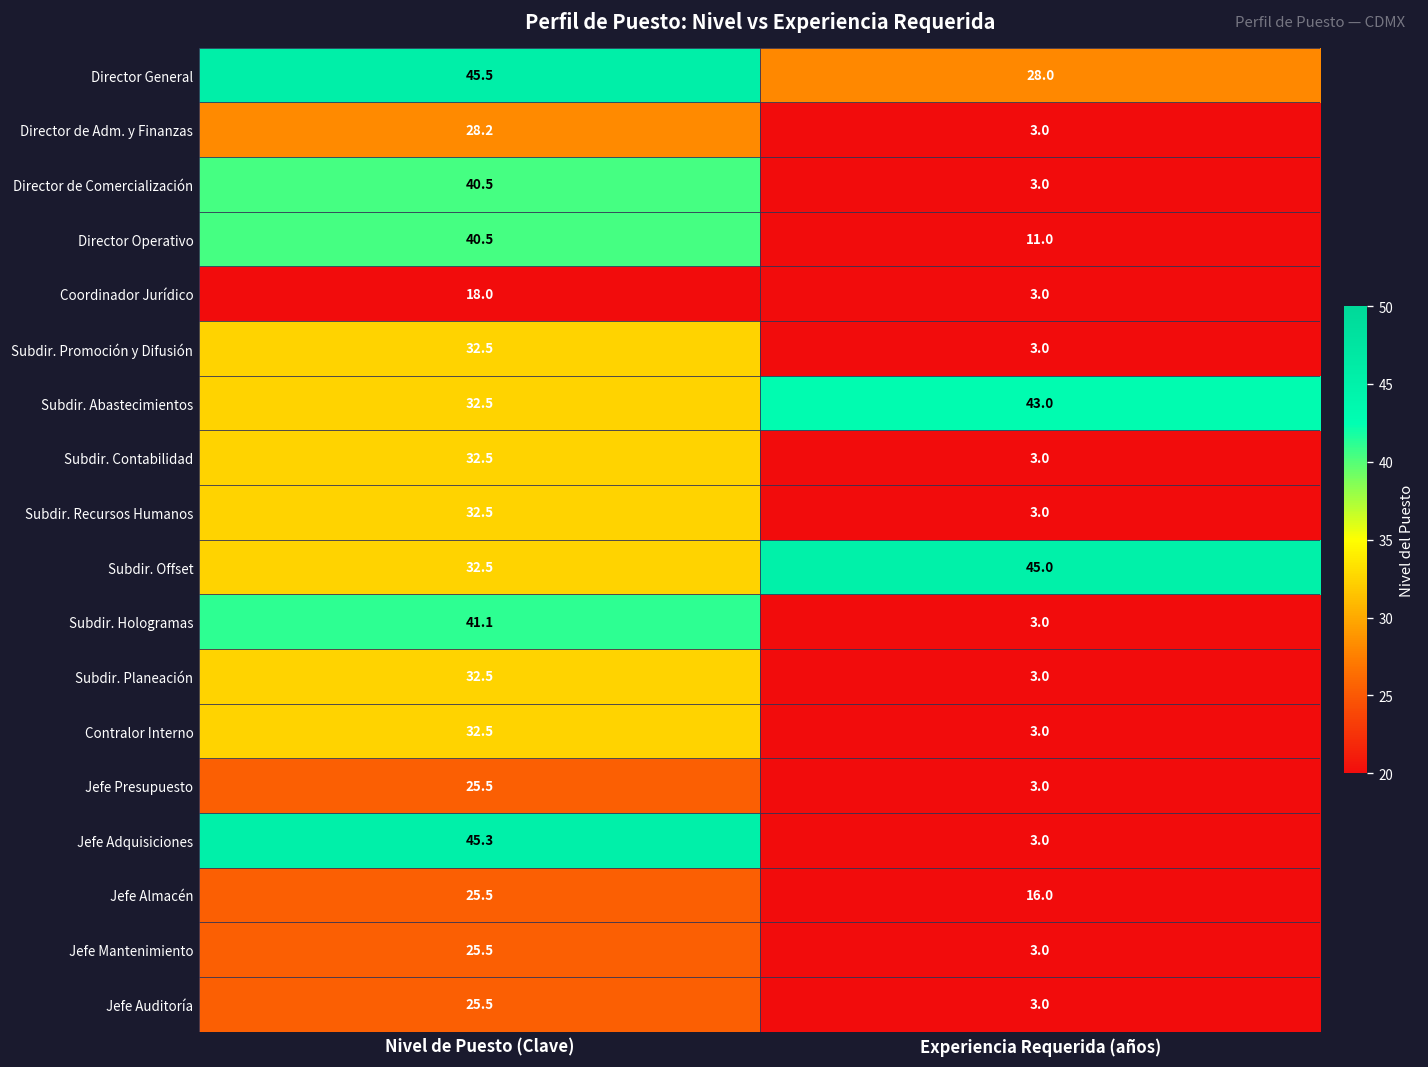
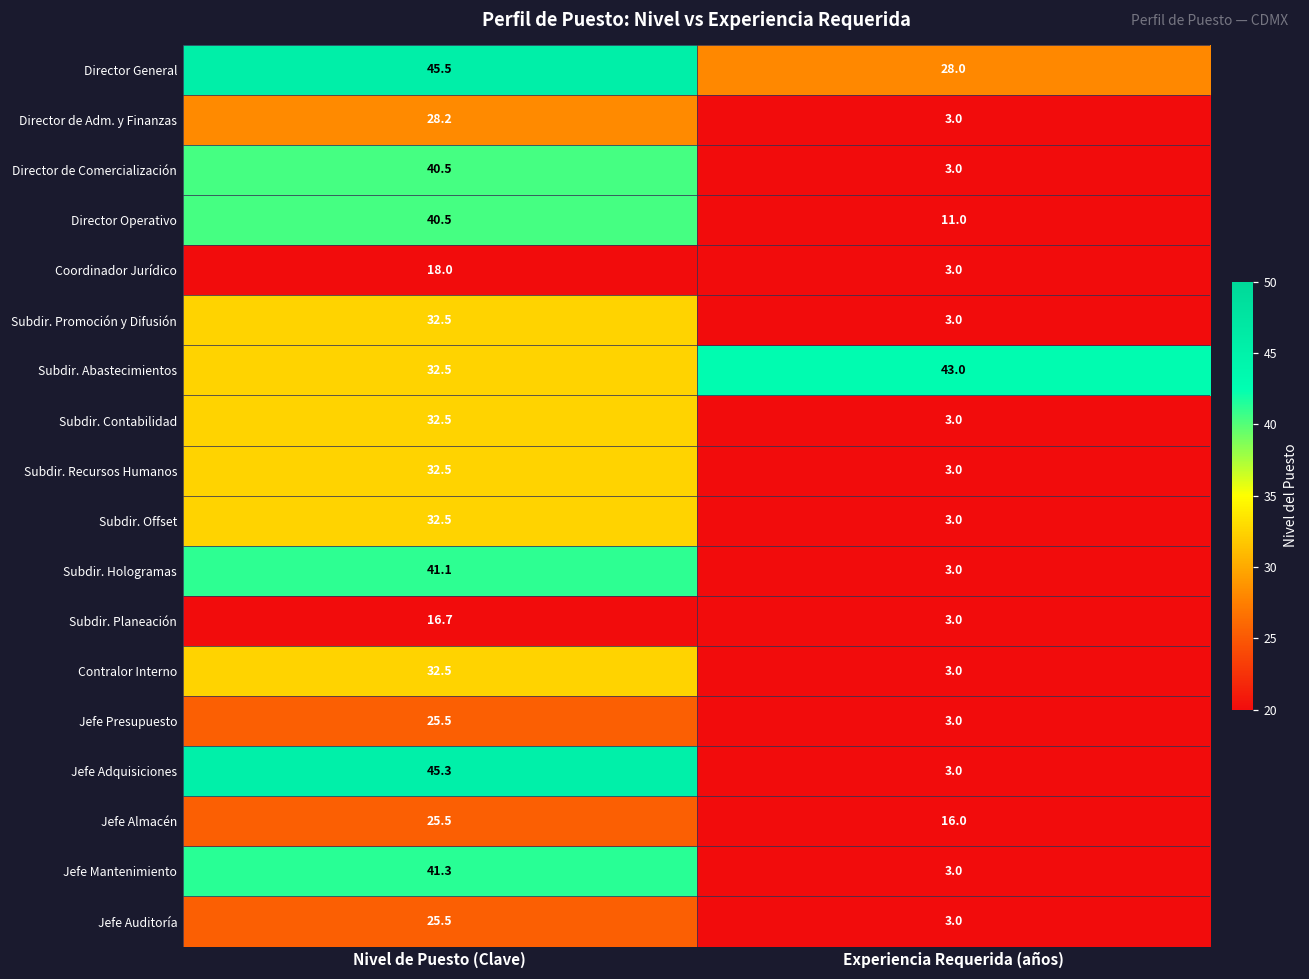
  {
    "Director General": {
      "Nivel de Puesto (Clave)": 45.5,
      "Experiencia Requerida (años)": 28.0
    },
    "Director de Adm. y Finanzas": {
      "Nivel de Puesto (Clave)": 28.2,
      "Experiencia Requerida (años)": 3.0
    },
    "Director de Comercialización": {
      "Nivel de Puesto (Clave)": 40.5,
      "Experiencia Requerida (años)": 3.0
    },
    "Director Operativo": {
      "Nivel de Puesto (Clave)": 40.5,
      "Experiencia Requerida (años)": 11.0
    },
    "Coordinador Jurídico": {
      "Nivel de Puesto (Clave)": 18.0,
      "Experiencia Requerida (años)": 3.0
    },
    "Subdir. Promoción y Difusión": {
      "Nivel de Puesto (Clave)": 32.5,
      "Experiencia Requerida (años)": 3.0
    },
    "Subdir. Abastecimientos": {
      "Nivel de Puesto (Clave)": 32.5,
      "Experiencia Requerida (años)": 43.0
    },
    "Subdir. Contabilidad": {
      "Nivel de Puesto (Clave)": 32.5,
      "Experiencia Requerida (años)": 3.0
    },
    "Subdir. Recursos Humanos": {
      "Nivel de Puesto (Clave)": 32.5,
      "Experiencia Requerida (años)": 3.0
    },
    "Subdir. Offset": {
      "Nivel de Puesto (Clave)": 32.5,
-     "Experiencia Requerida (años)": 45.0
+     "Experiencia Requerida (años)": 3.0
    },
    "Subdir. Hologramas": {
      "Nivel de Puesto (Clave)": 41.1,
      "Experiencia Requerida (años)": 3.0
    },
    "Subdir. Planeación": {
-     "Nivel de Puesto (Clave)": 32.5,
+     "Nivel de Puesto (Clave)": 16.7,
      "Experiencia Requerida (años)": 3.0
    },
    "Contralor Interno": {
      "Nivel de Puesto (Clave)": 32.5,
      "Experiencia Requerida (años)": 3.0
    },
    "Jefe Presupuesto": {
      "Nivel de Puesto (Clave)": 25.5,
      "Experiencia Requerida (años)": 3.0
    },
    "Jefe Adquisiciones": {
      "Nivel de Puesto (Clave)": 45.3,
      "Experiencia Requerida (años)": 3.0
    },
    "Jefe Almacén": {
      "Nivel de Puesto (Clave)": 25.5,
      "Experiencia Requerida (años)": 16.0
    },
    "Jefe Mantenimiento": {
-     "Nivel de Puesto (Clave)": 25.5,
+     "Nivel de Puesto (Clave)": 41.3,
      "Experiencia Requerida (años)": 3.0
    },
    "Jefe Auditoría": {
      "Nivel de Puesto (Clave)": 25.5,
      "Experiencia Requerida (años)": 3.0
    }
  }
